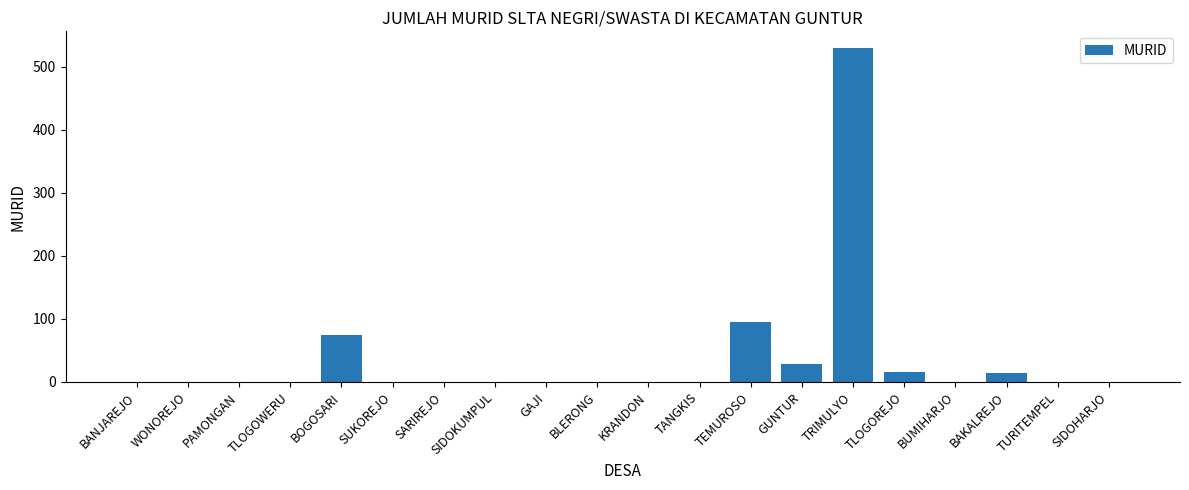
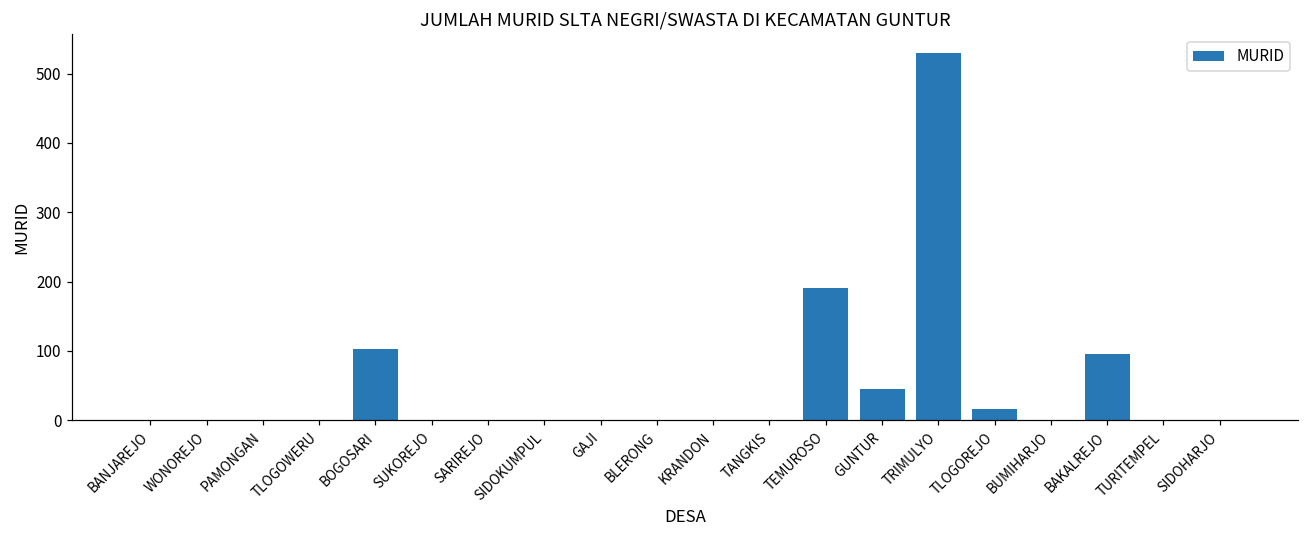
  {
    "BANJAREJO": 0,
    "WONOREJO": 0,
    "PAMONGAN": 0,
    "TLOGOWERU": 0,
-   "BOGOSARI": 70,
+   "BOGOSARI": 100,
    "SUKOREJO": 0,
    "SARIREJO": 0,
    "SIDOKUMPUL": 0,
    "GAJI": 0,
    "BLERONG": 0,
    "KRANDON": 0,
    "TANGKIS": 0,
-   "TEMUROSO": 100,
-   "GUNTUR": 30,
+   "TEMUROSO": 190,
+   "GUNTUR": 50,
    "TRIMULYO": 530,
    "TLOGOREJO": 20,
    "BUMIHARJO": 0,
-   "BAKALREJO": 20,
+   "BAKALREJO": 100,
    "TURITEMPEL": 0,
    "SIDOHARJO": 0
  }
